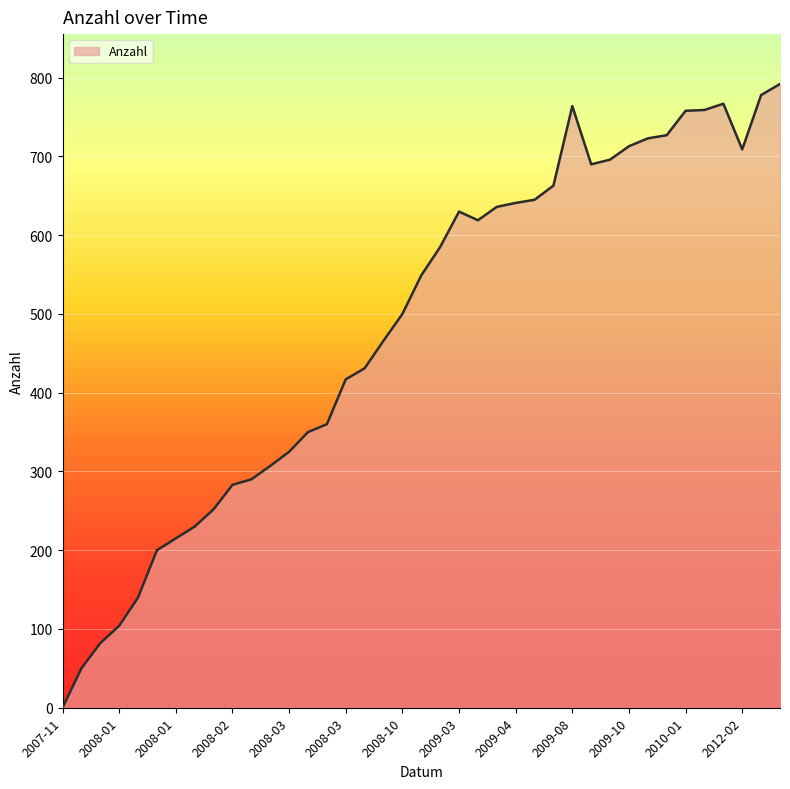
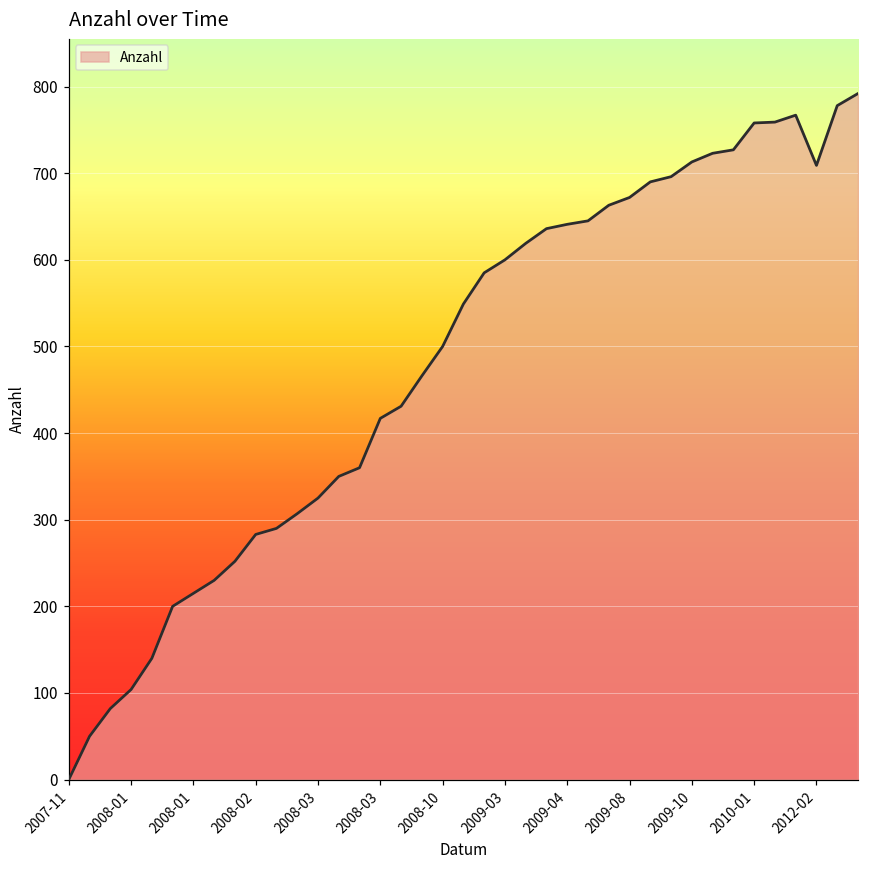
  {
    "2007-11": 0,
    "2008-10": 500,
-   "2009-03": 630,
-   "2009-08": 760,
+   "2009-03": 600,
+   "2009-08": 670,
    "2010-01": 760,
    "2012-02": 710
  }
